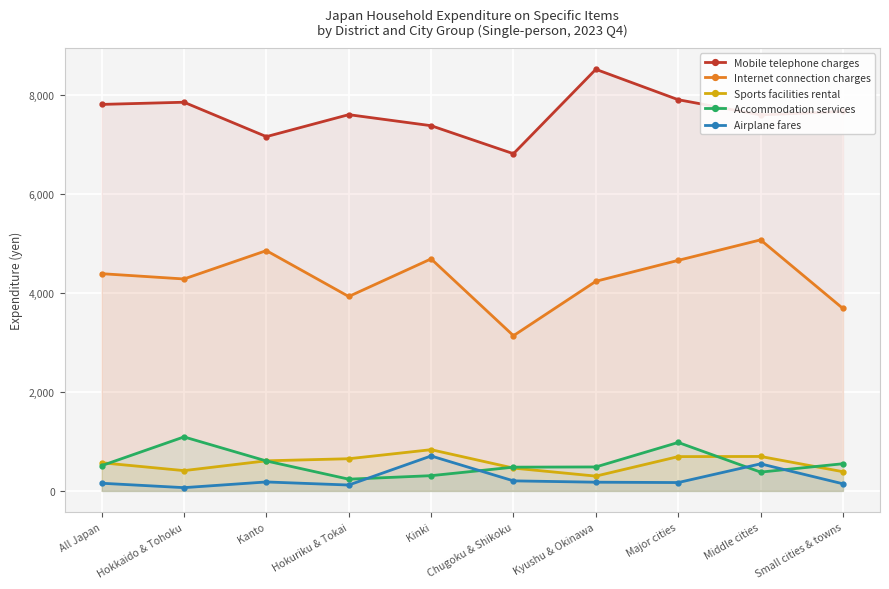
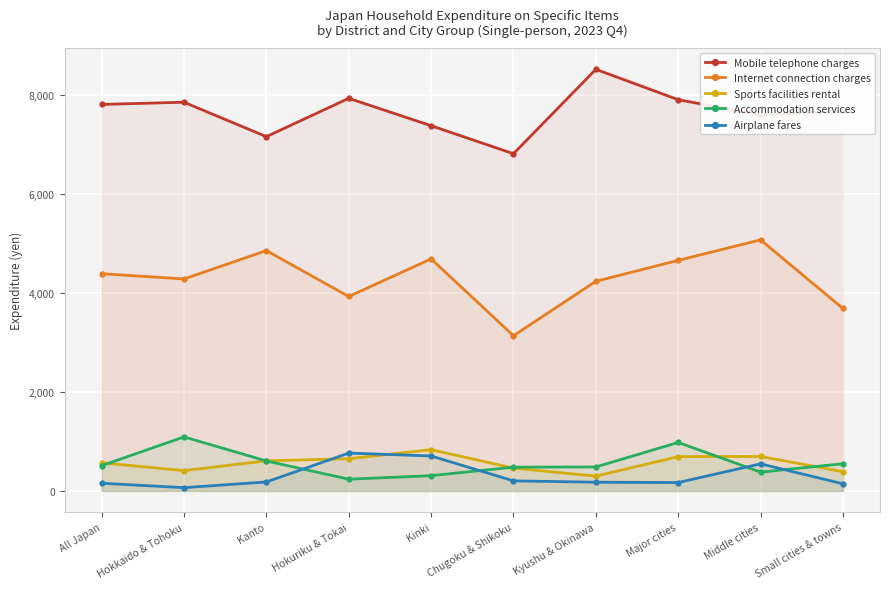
  {
    "Mobile telephone charges": {
      "All Japan": "7,800",
      "Hokkaido & Tohoku": "7,900",
      "Kanto": "7,200",
-     "Hokuriku & Tokai": "7,600",
+     "Hokuriku & Tokai": "7,900",
      "Kinki": "7,400",
      "Chugoku & Shikoku": "6,800",
      "Kyushu & Okinawa": "8,500",
      "Major cities": "7,900"
    },
    "Accommodation services": {
      "All Japan": "500",
      "Hokkaido & Tohoku": "1,100",
      "Hokuriku & Tokai": "200",
      "Kinki": "300",
      "Kyushu & Okinawa": "500",
      "Major cities": "1,000",
      "Middle cities": "400",
      "Small cities & towns": "500"
    },
    "Airplane fares": {
      "All Japan": "200",
      "Hokkaido & Tohoku": "100",
      "Kanto": "200",
-     "Hokuriku & Tokai": "100",
+     "Hokuriku & Tokai": "800",
      "Kinki": "700",
      "Chugoku & Shikoku": "200",
      "Kyushu & Okinawa": "200",
      "Major cities": "200",
      "Middle cities": "500",
      "Small cities & towns": "100"
    }
  }
